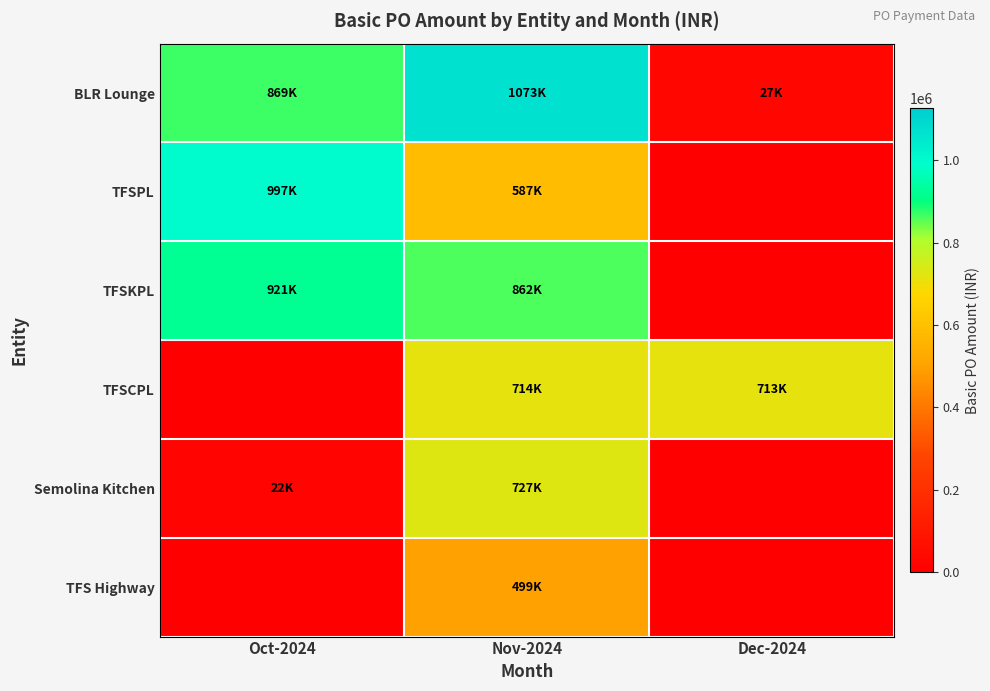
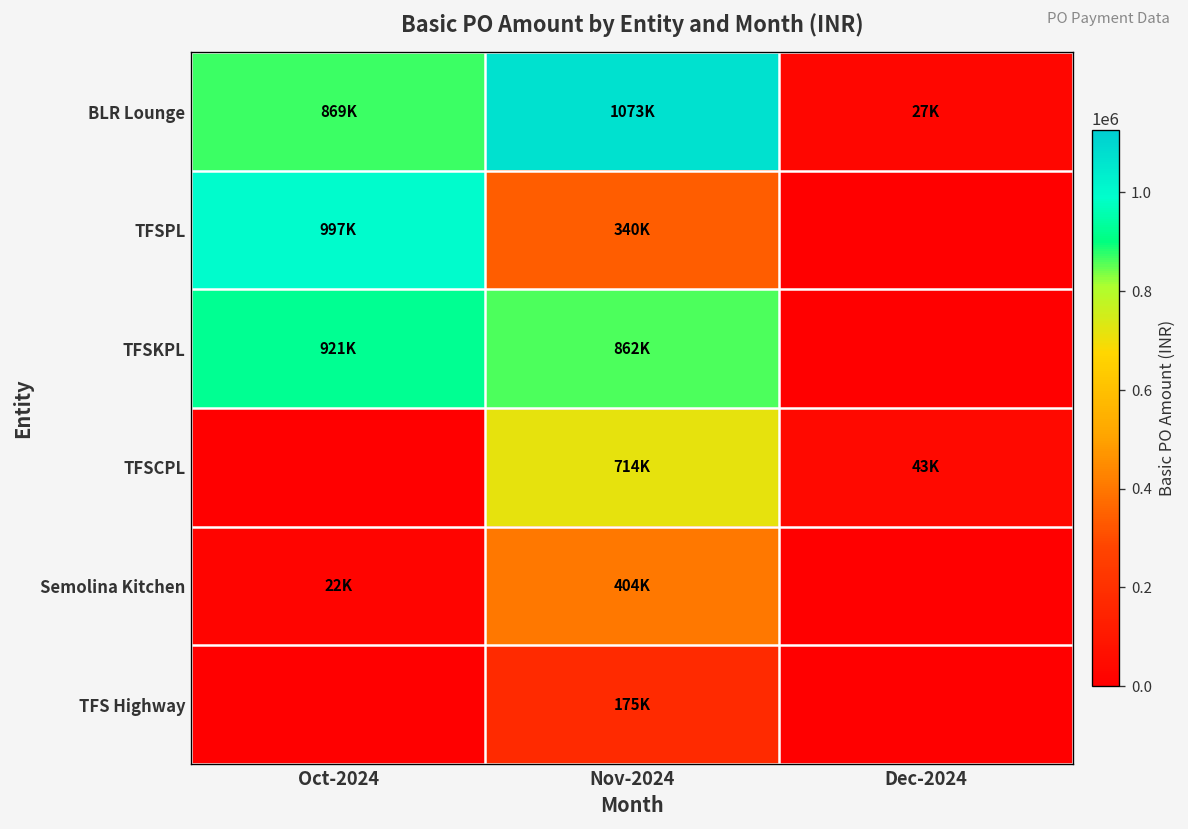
  {
    "BLR Lounge": {
      "Oct-2024": "869K",
      "Nov-2024": "1073K",
      "Dec-2024": "27K"
    },
    "TFSPL": {
      "Oct-2024": "997K",
-     "Nov-2024": "587K"
+     "Nov-2024": "340K"
    },
    "TFSKPL": {
      "Oct-2024": "921K",
      "Nov-2024": "862K"
    },
    "TFSCPL": {
      "Nov-2024": "714K",
-     "Dec-2024": "713K"
+     "Dec-2024": "43K"
    },
    "Semolina Kitchen": {
      "Oct-2024": "22K",
-     "Nov-2024": "727K"
+     "Nov-2024": "404K"
    },
    "TFS Highway": {
-     "Nov-2024": "499K"
+     "Nov-2024": "175K"
    }
  }
